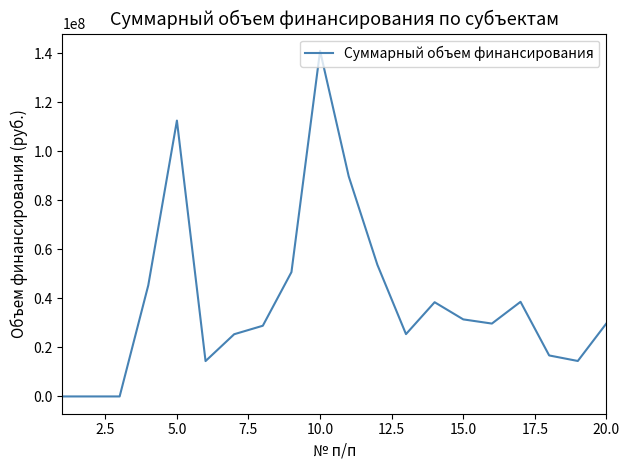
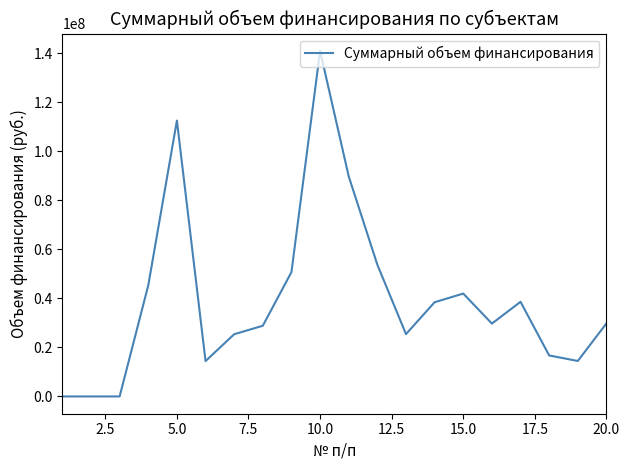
  {
    "5.0": 113000000,
-   "15.0": 31000000,
+   "15.0": 42000000,
    "20.0": 30000000
  }
